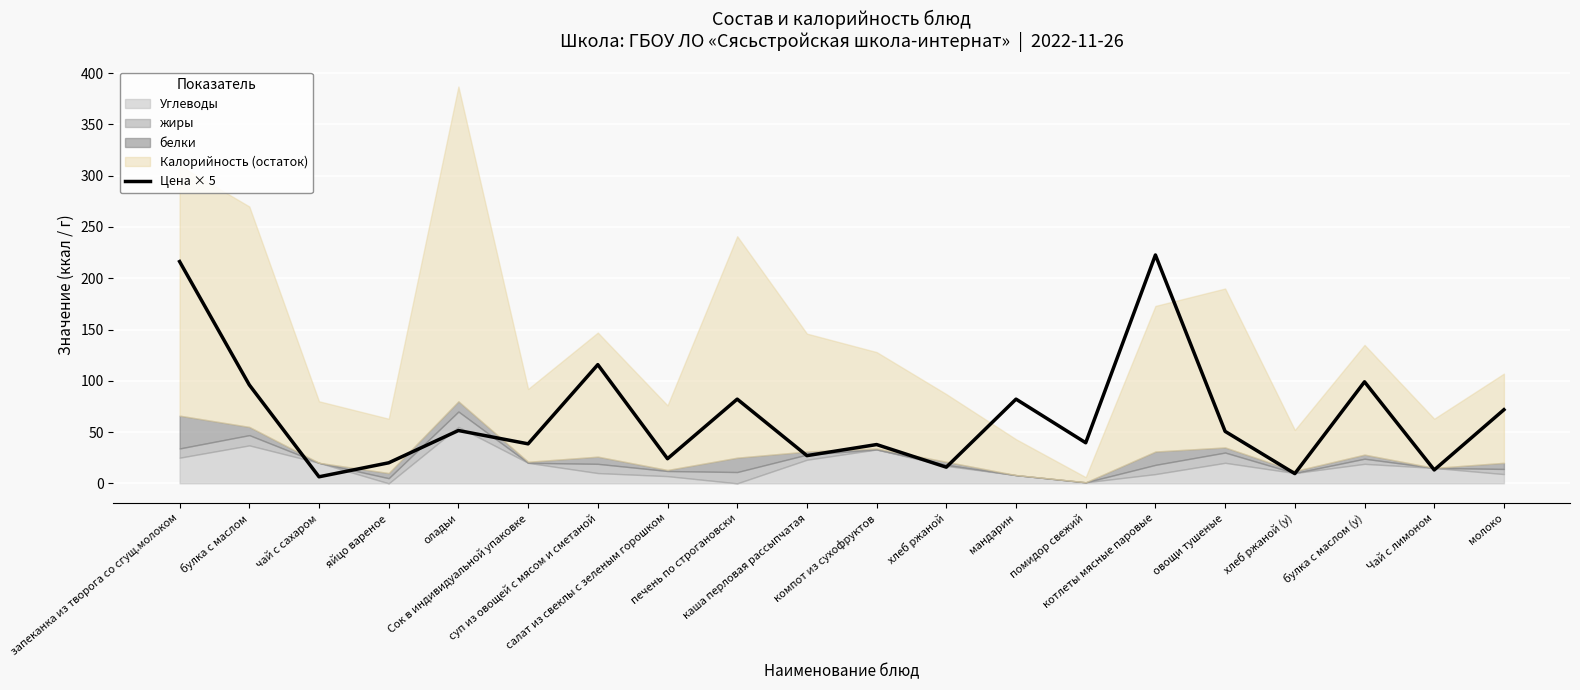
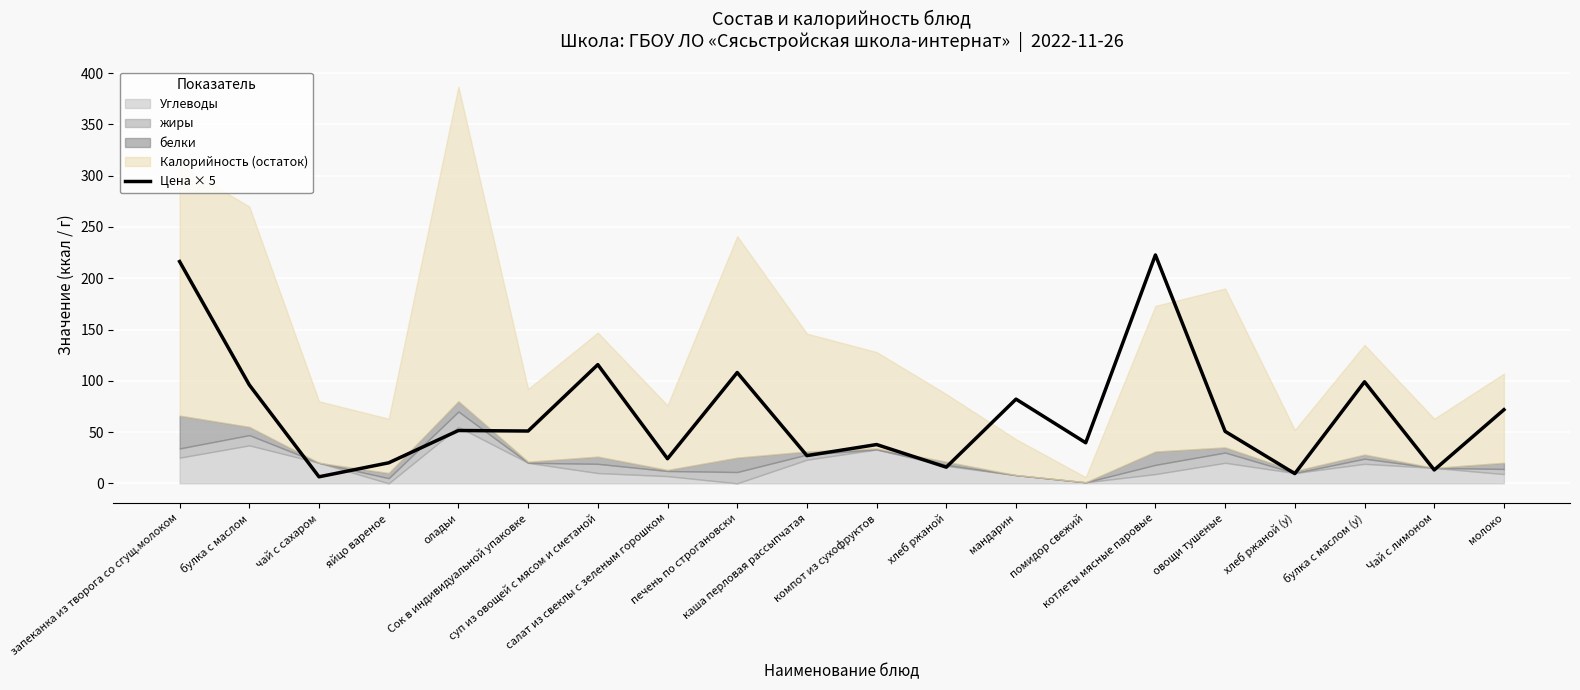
  {
    "Цена × 5": {
      "запеканка из творога со сгущ.молоком": 216,
      "булка с маслом": 96,
      "чай с сахаром": 6,
      "яйцо вареное": 20,
      "оладьи": 52,
-     "Сок в индивидуальной упаковке": 39,
+     "Сок в индивидуальной упаковке": 51,
      "суп из овощей с мясом и сметаной": 116,
      "салат из свеклы с зеленым горошком": 24,
-     "печень по строгановски": 82,
+     "печень по строгановски": 108,
      "компот из сухофруктов": 38,
      "мандарин": 82,
      "помидор свежий": 40,
      "котлеты мясные паровые": 223,
      "овощи тушеные": 51,
      "булка с маслом (у)": 99,
      "молоко": 72
    }
  }
